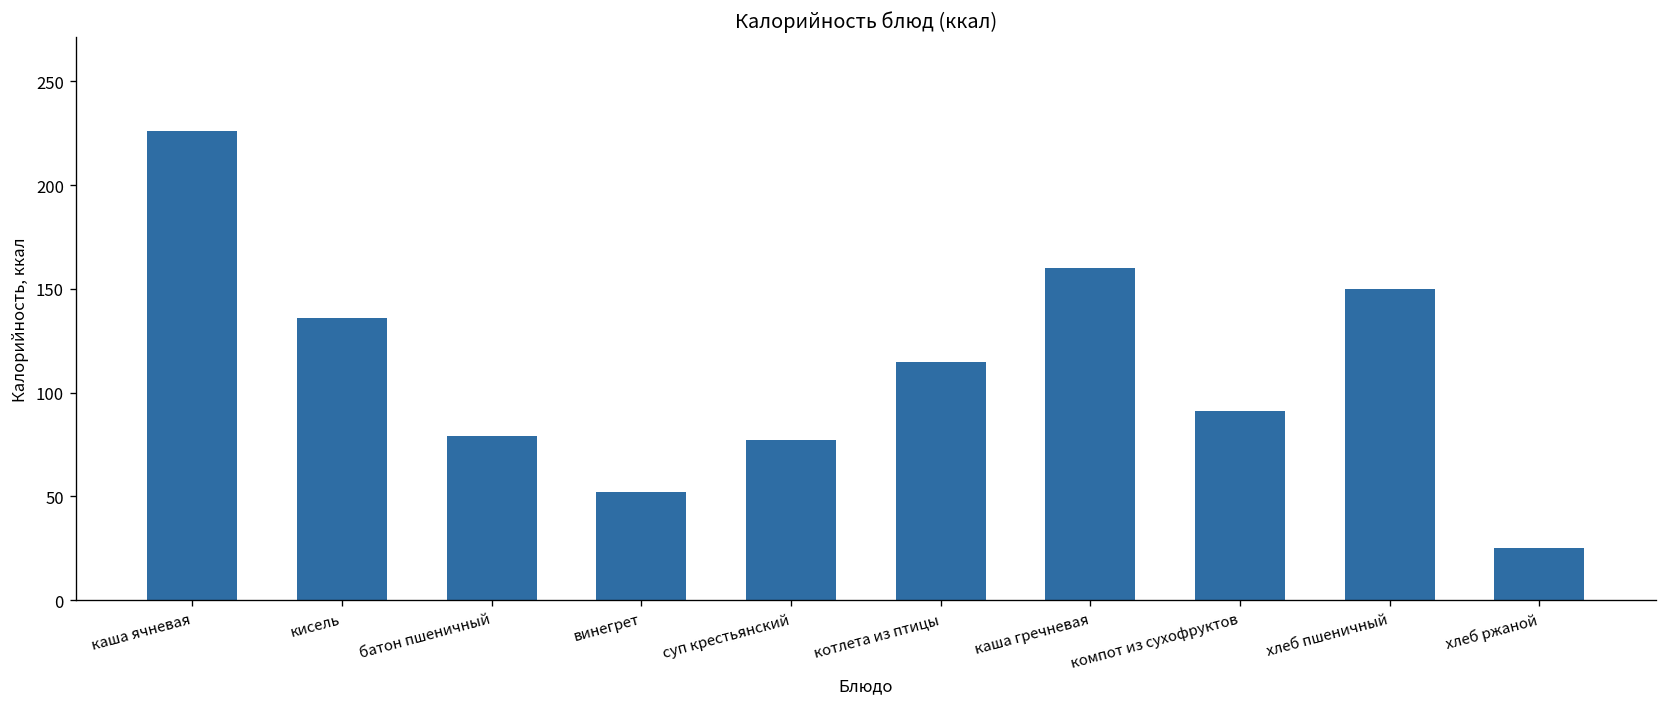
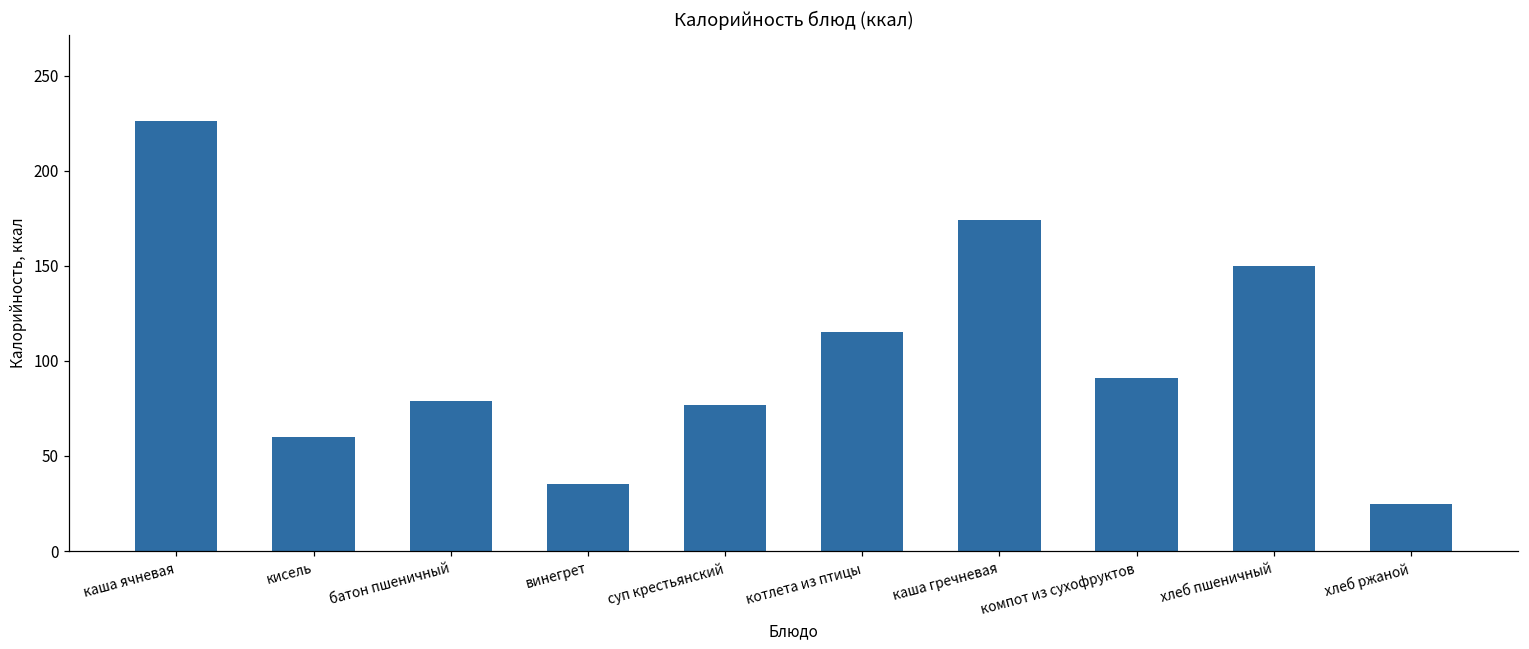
  {
    "каша ячневая": 226,
-   "кисель": 136,
+   "кисель": 60,
    "батон пшеничный": 79,
-   "винегрет": 52,
+   "винегрет": 35,
    "суп крестьянский": 77,
    "котлета из птицы": 115,
-   "каша гречневая": 160,
+   "каша гречневая": 174,
    "компот из сухофруктов": 91,
    "хлеб пшеничный": 150,
    "хлеб ржаной": 25
  }
